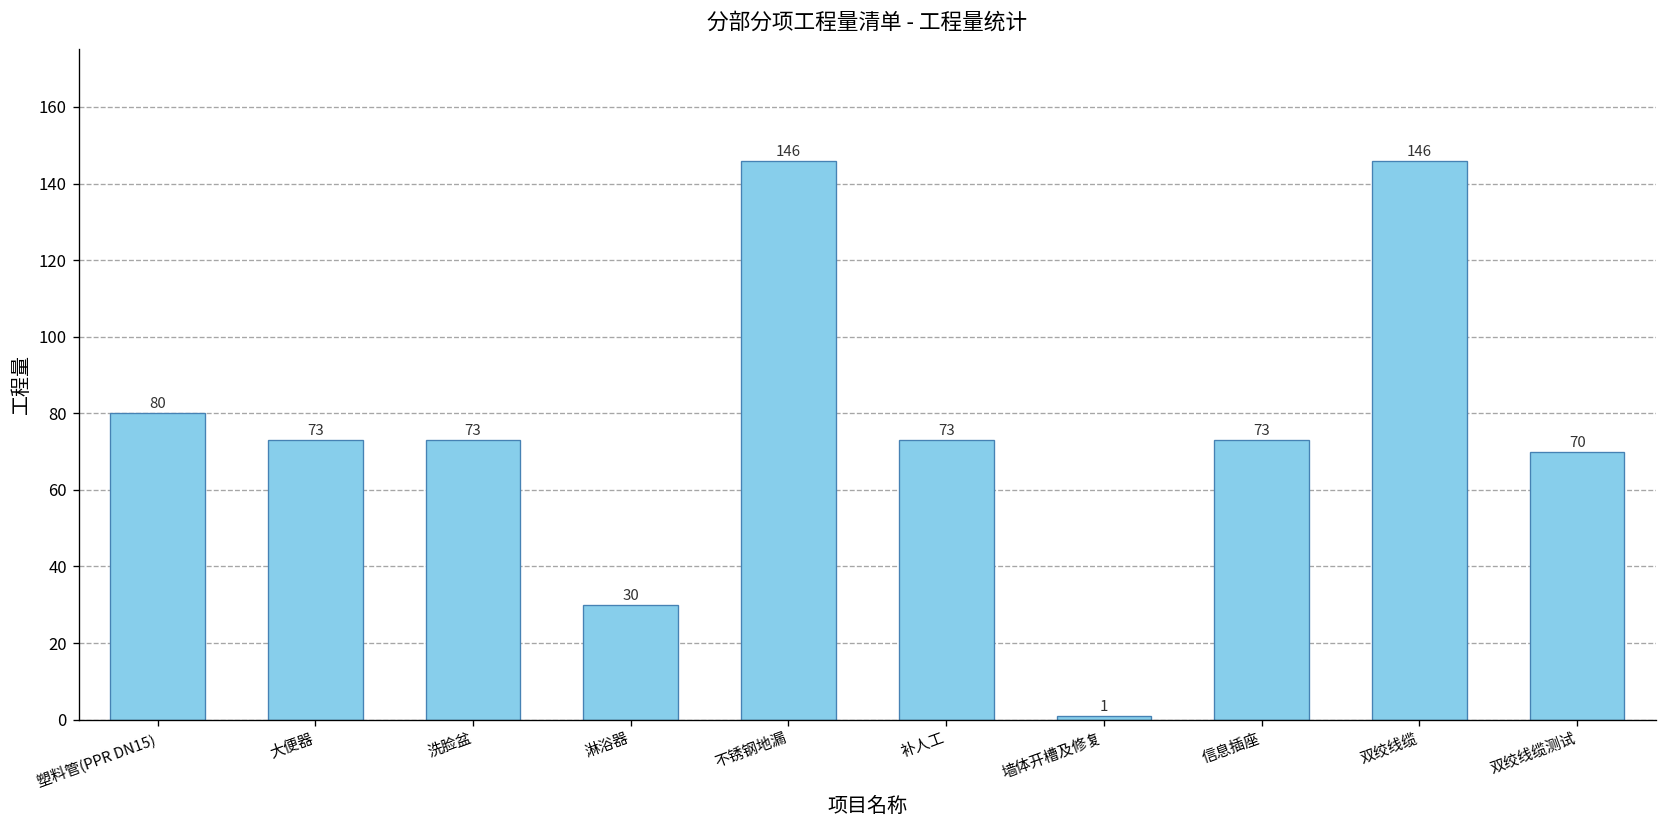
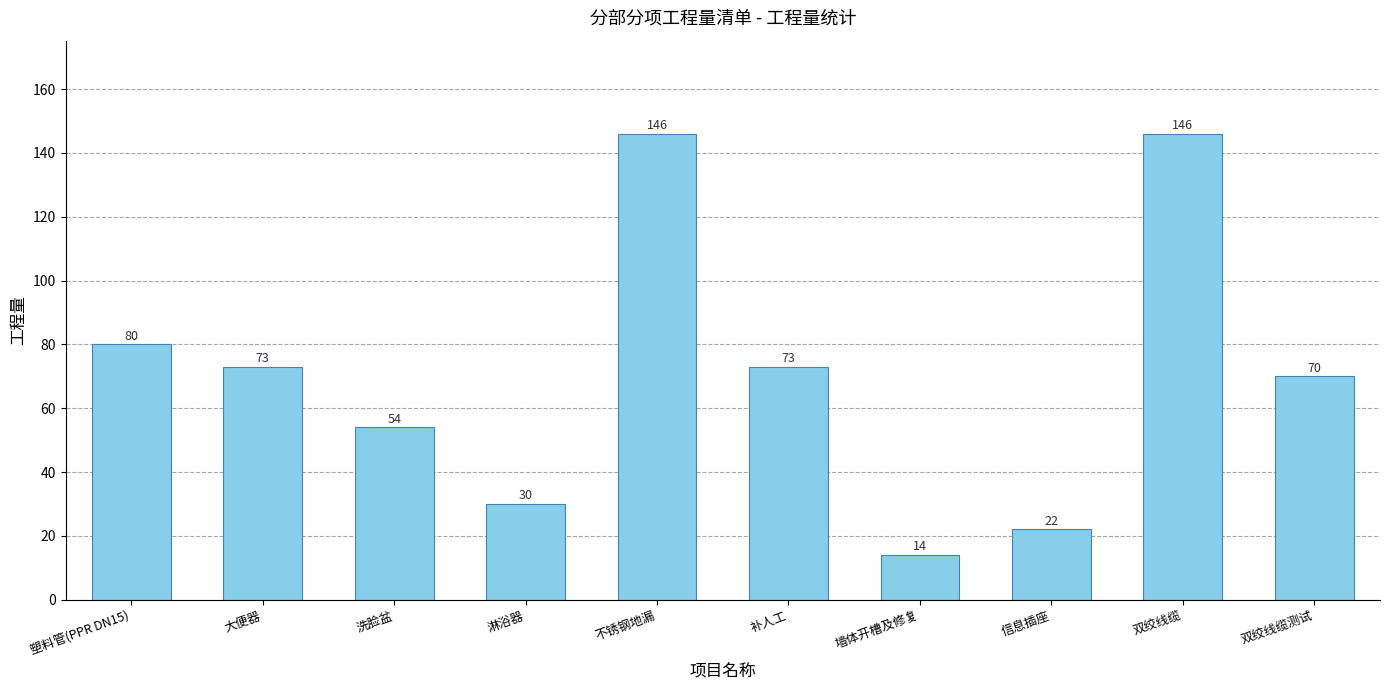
  {
    "塑料管(PPR DN15)": 80,
    "大便器": 73,
-   "洗脸盆": 73,
+   "洗脸盆": 54,
    "淋浴器": 30,
    "不锈钢地漏": 146,
    "补人工": 73,
-   "墙体开槽及修复": 1,
-   "信息插座": 73,
+   "墙体开槽及修复": 14,
+   "信息插座": 22,
    "双绞线缆": 146,
    "双绞线缆测试": 70
  }
